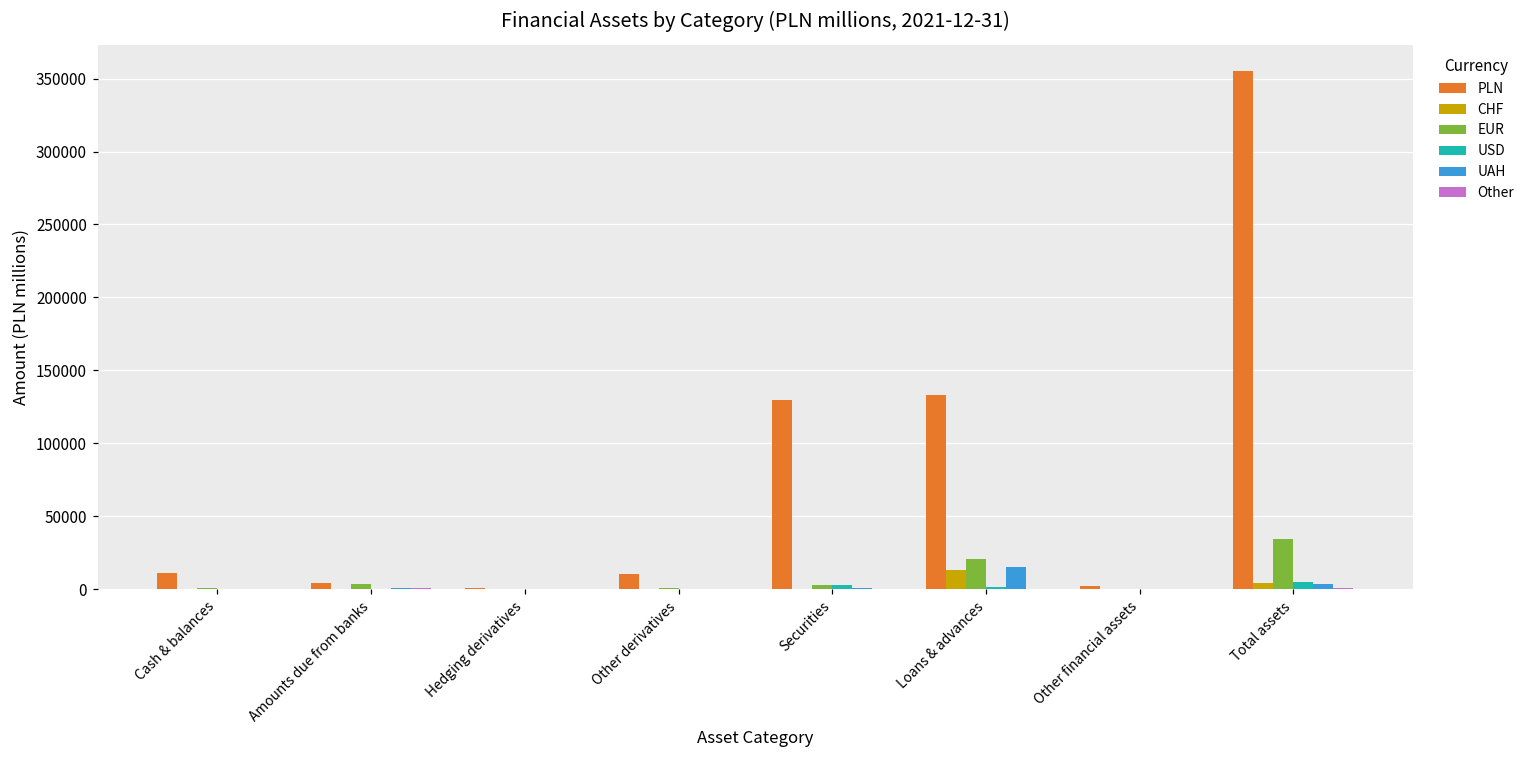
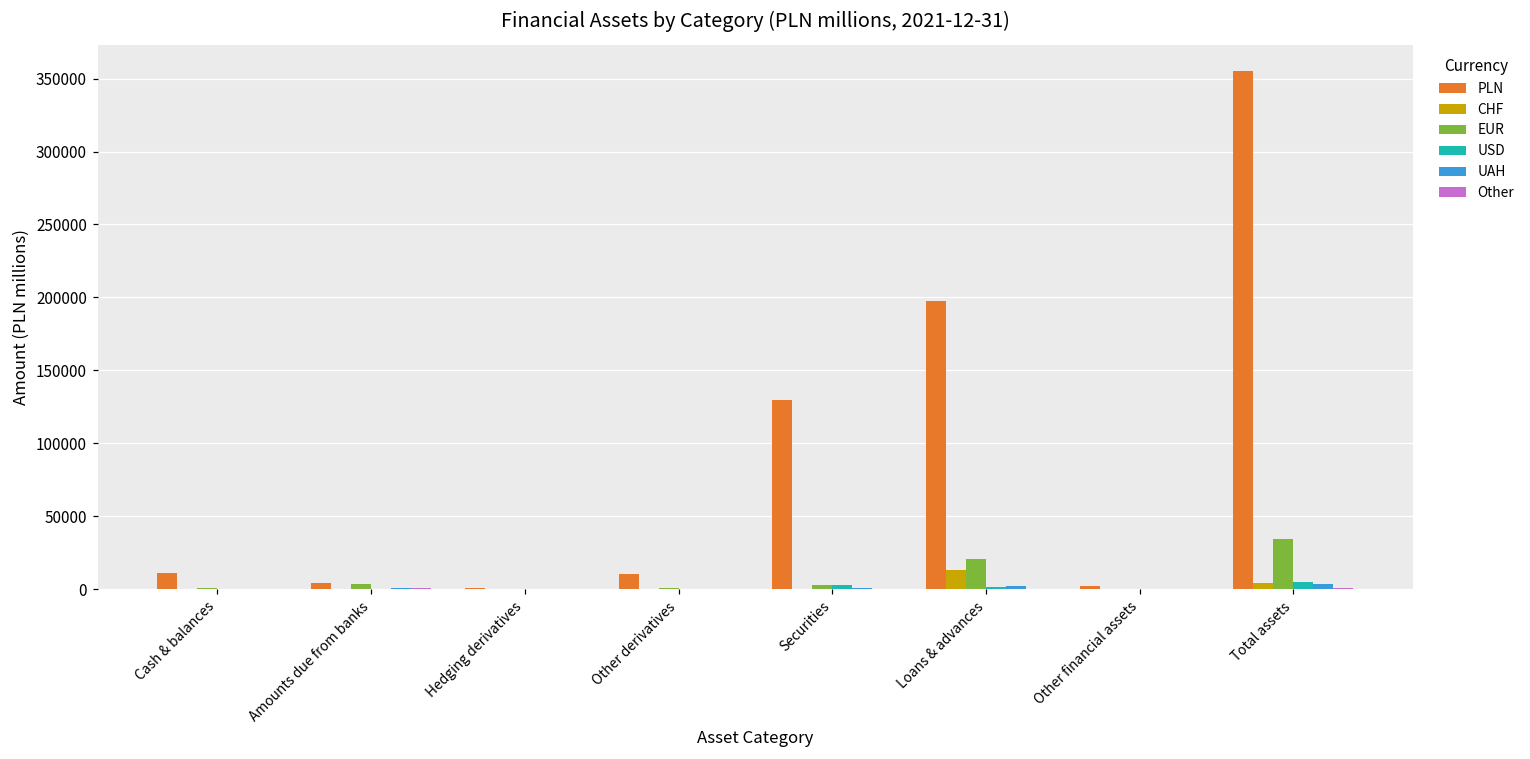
  {
    "PLN": {
      "Cash & balances": 11000,
      "Amounts due from banks": 4000,
      "Other derivatives": 10000,
      "Securities": 130000,
-     "Loans & advances": 133000,
+     "Loans & advances": 197000,
      "Total assets": 355000
    },
    "CHF": {
      "Hedging derivatives": 0,
      "Other derivatives": 0,
      "Securities": 0,
      "Loans & advances": 13000,
      "Total assets": 4000
    },
    "EUR": {
      "Amounts due from banks": 4000,
      "Securities": 3000,
      "Loans & advances": 20000,
      "Total assets": 34000
    },
    "USD": {
      "Securities": 3000,
      "Total assets": 4000
    },
    "UAH": {
      "Hedging derivatives": 0,
      "Other derivatives": 0,
-     "Loans & advances": 15000,
+     "Loans & advances": 2000,
      "Total assets": 3000
    },
    "Other": {
      "Hedging derivatives": 0,
      "Securities": 0
    }
  }
